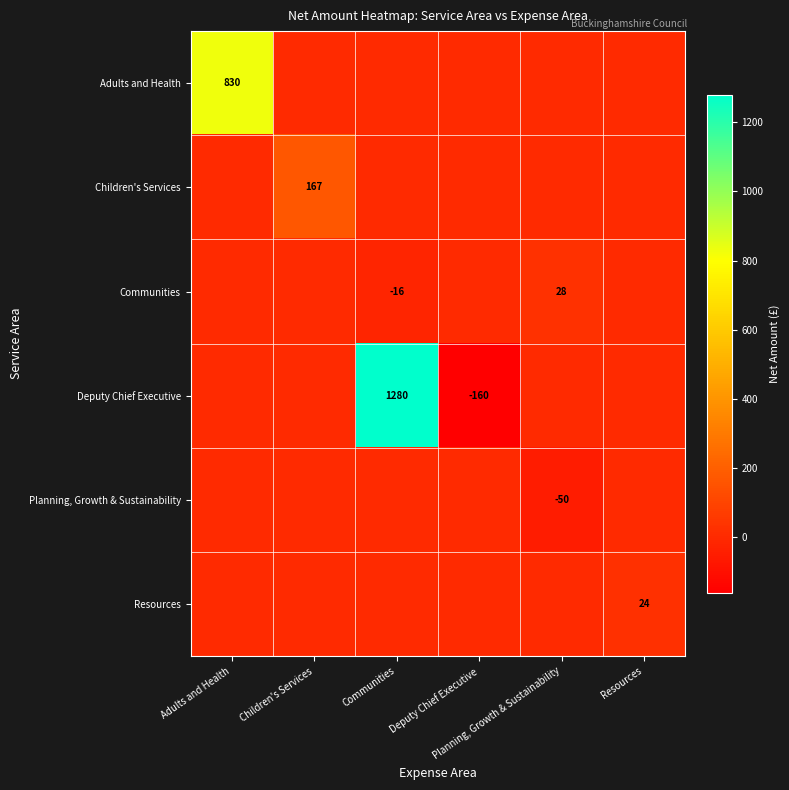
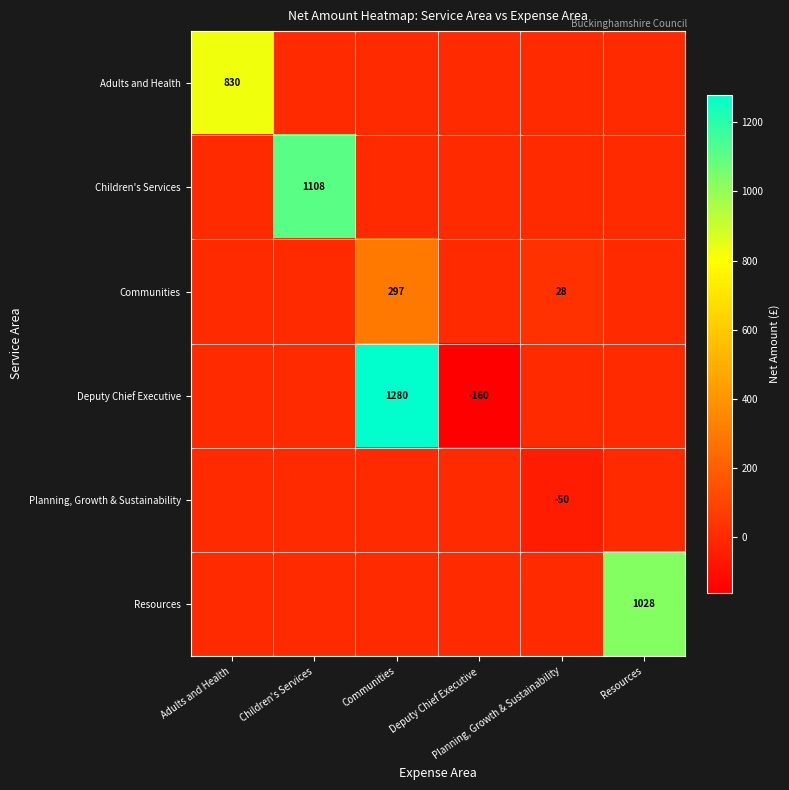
  {
    "Adults and Health": {
      "Adults and Health": 830
    },
    "Children's Services": {
-     "Children's Services": 167
+     "Children's Services": 1108
    },
    "Communities": {
-     "Communities": -16,
+     "Communities": 297,
      "Planning, Growth & Sustainability": 28
    },
    "Deputy Chief Executive": {
      "Communities": 1280,
      "Deputy Chief Executive": -160
    },
    "Planning, Growth & Sustainability": {
      "Planning, Growth & Sustainability": -50
    },
    "Resources": {
-     "Resources": 24
+     "Resources": 1028
    }
  }
